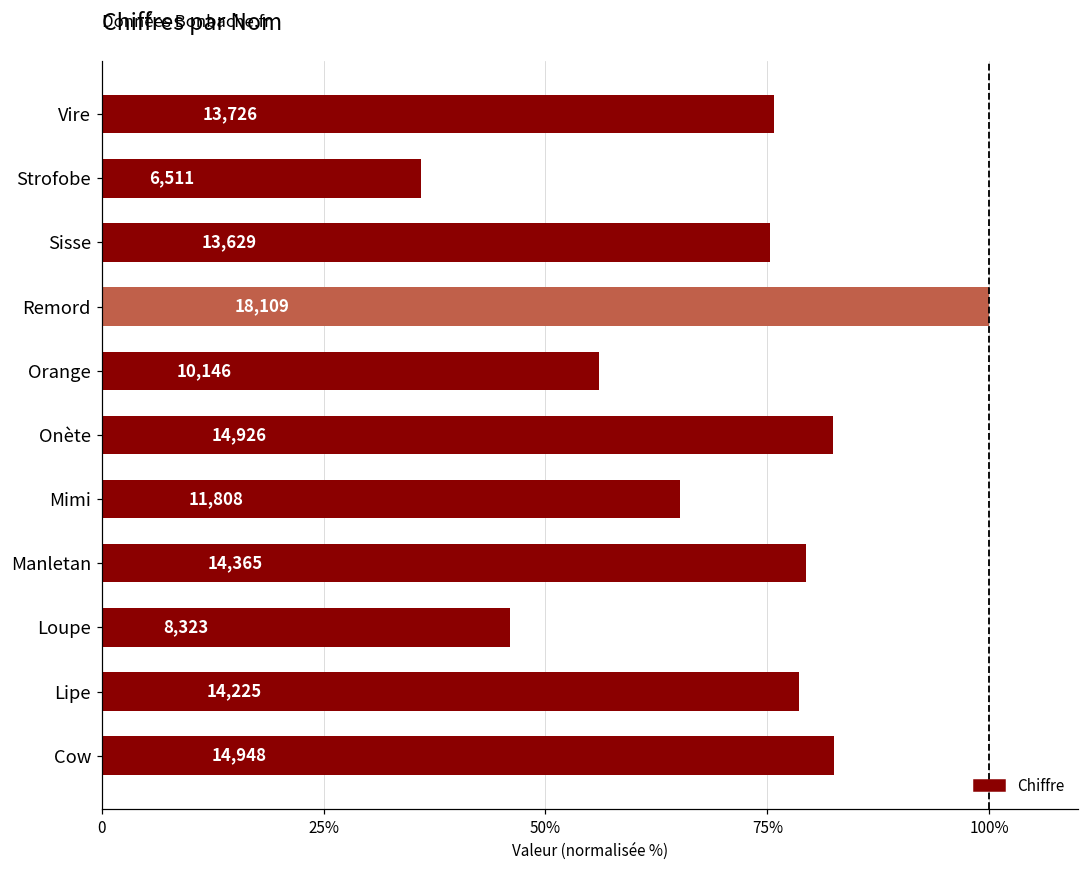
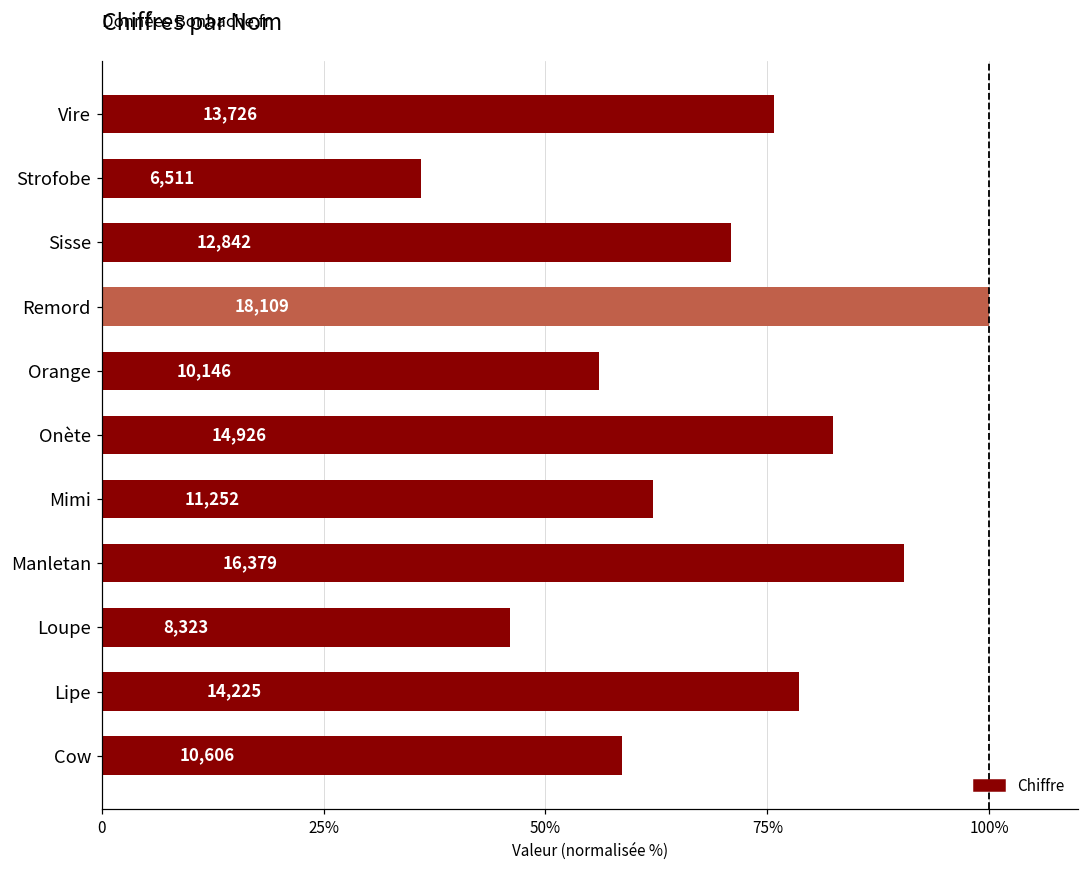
  {
-   "Sisse": "13,629",
-   "Mimi": "11,808",
-   "Manletan": "14,365",
-   "Cow": "14,948"
+   "Sisse": "12,842",
+   "Mimi": "11,252",
+   "Manletan": "16,379",
+   "Cow": "10,606"
  }
